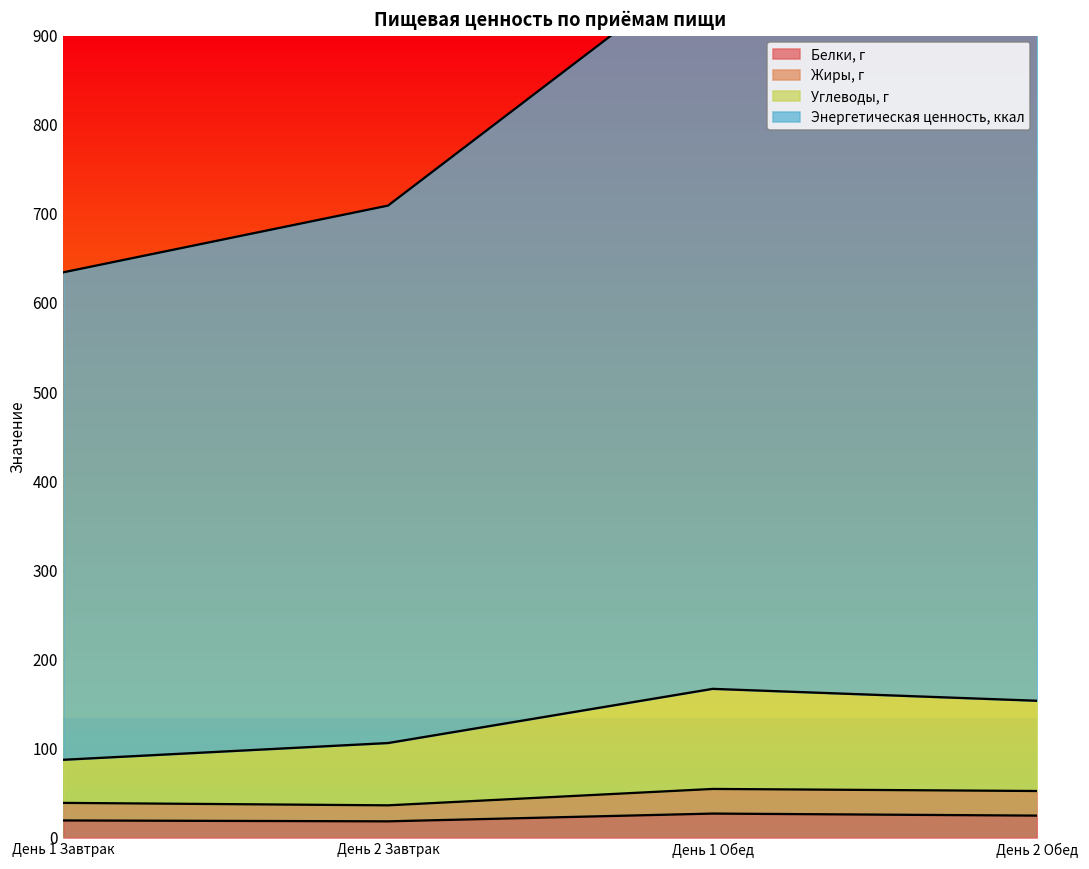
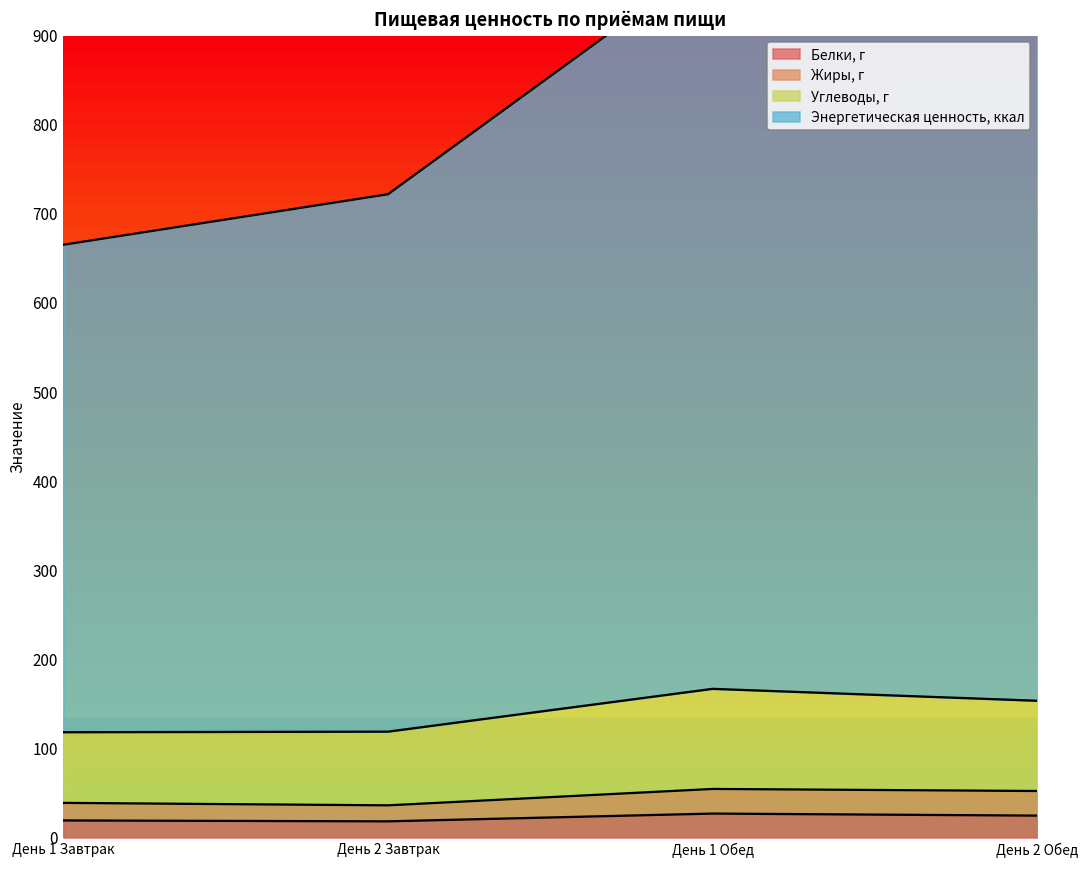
  {
    "Углеводы, г": {
-     "День 1 Завтрак": 50,
-     "День 2 Завтрак": 70,
+     "День 1 Завтрак": 80,
+     "День 2 Завтрак": 80,
      "День 1 Обед": 110,
      "День 2 Обед": 100
    },
    "Энергетическая ценность, ккал": {
      "День 1 Завтрак": 550,
      "День 2 Завтрак": 600
    }
  }
